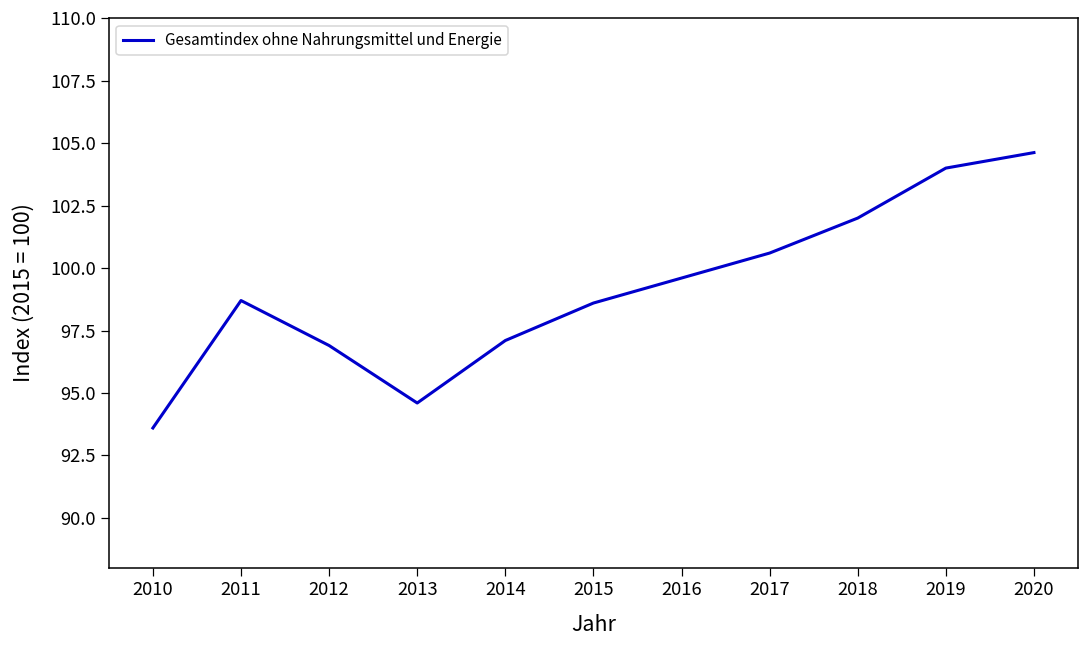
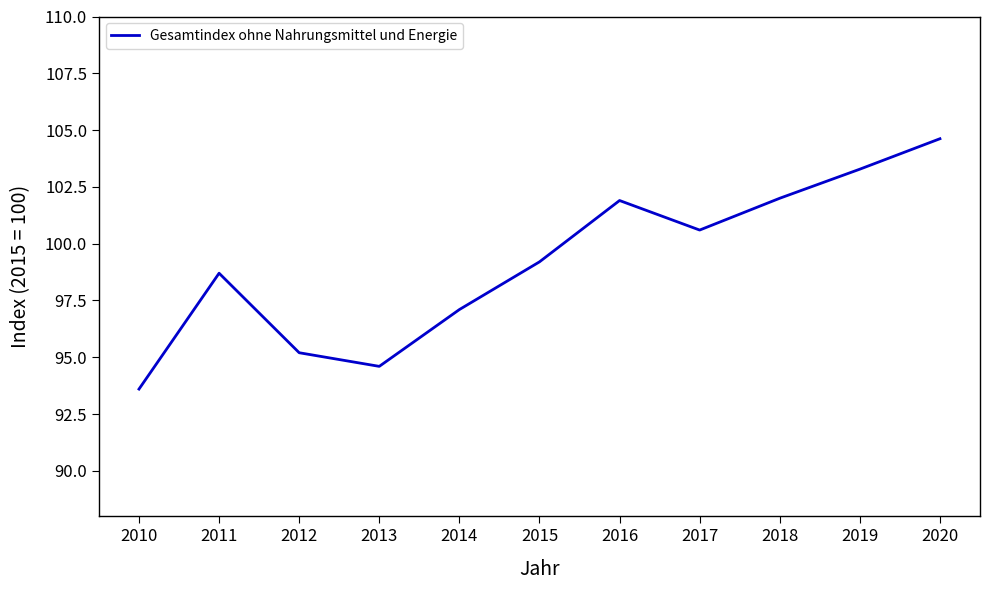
  {
    "2010": 93.6,
    "2011": 98.7,
-   "2012": 96.9,
+   "2012": 95.2,
    "2013": 94.6,
    "2014": 97.1,
-   "2015": 98.6,
-   "2016": 99.6,
+   "2015": 99.2,
+   "2016": 101.9,
    "2017": 100.6,
    "2018": 102.0,
-   "2019": 104.0,
+   "2019": 103.3,
    "2020": 104.6
  }
